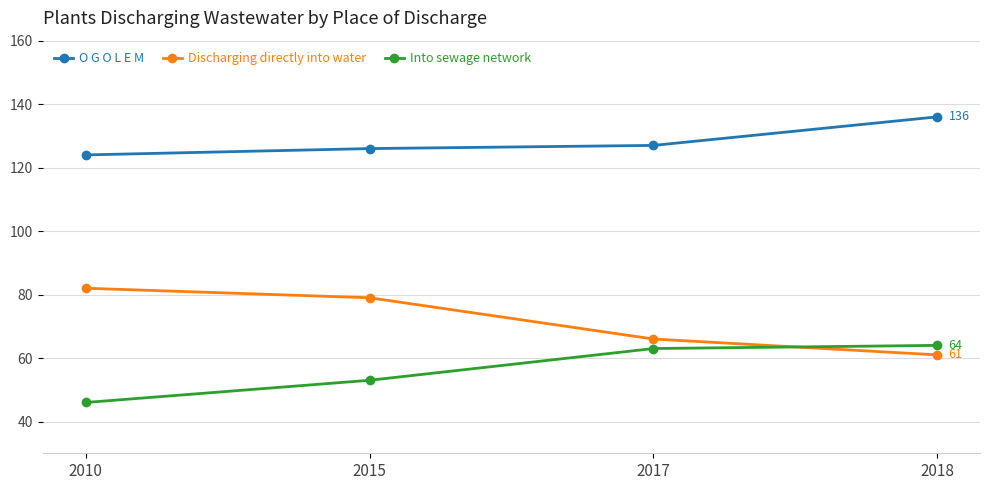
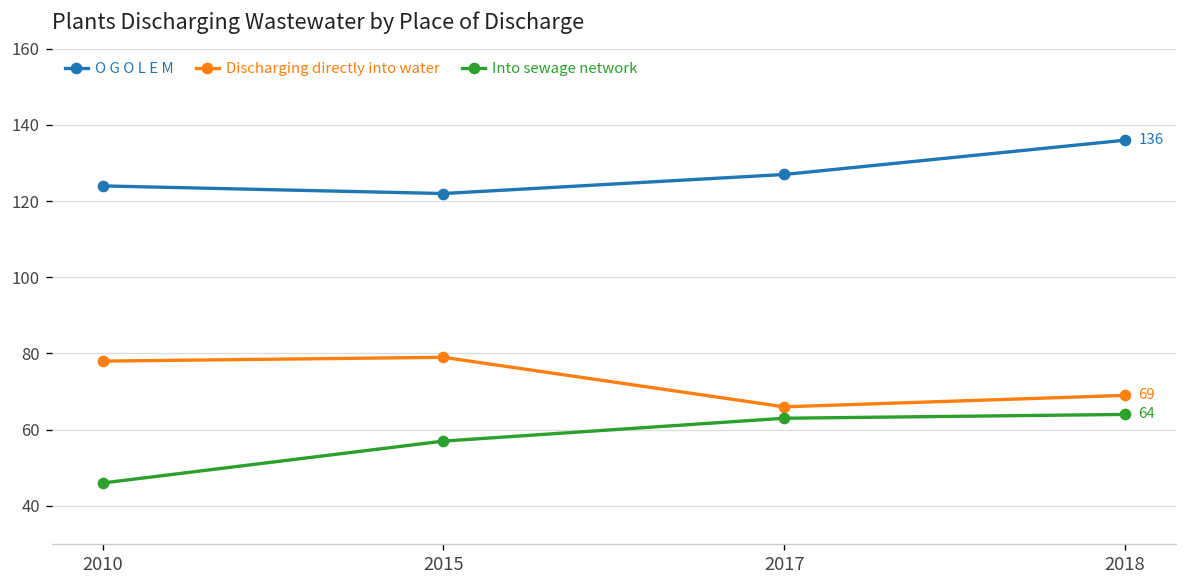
  {
    "O G O L E M": {
      "2010": 124,
-     "2015": 126,
+     "2015": 122,
      "2017": 127
    },
    "Discharging directly into water": {
-     "2010": 82,
-     "2018": 61
+     "2010": 78,
+     "2018": 69
    },
    "Into sewage network": {
      "2010": 46,
-     "2015": 53,
+     "2015": 57,
      "2017": 63
    }
  }
